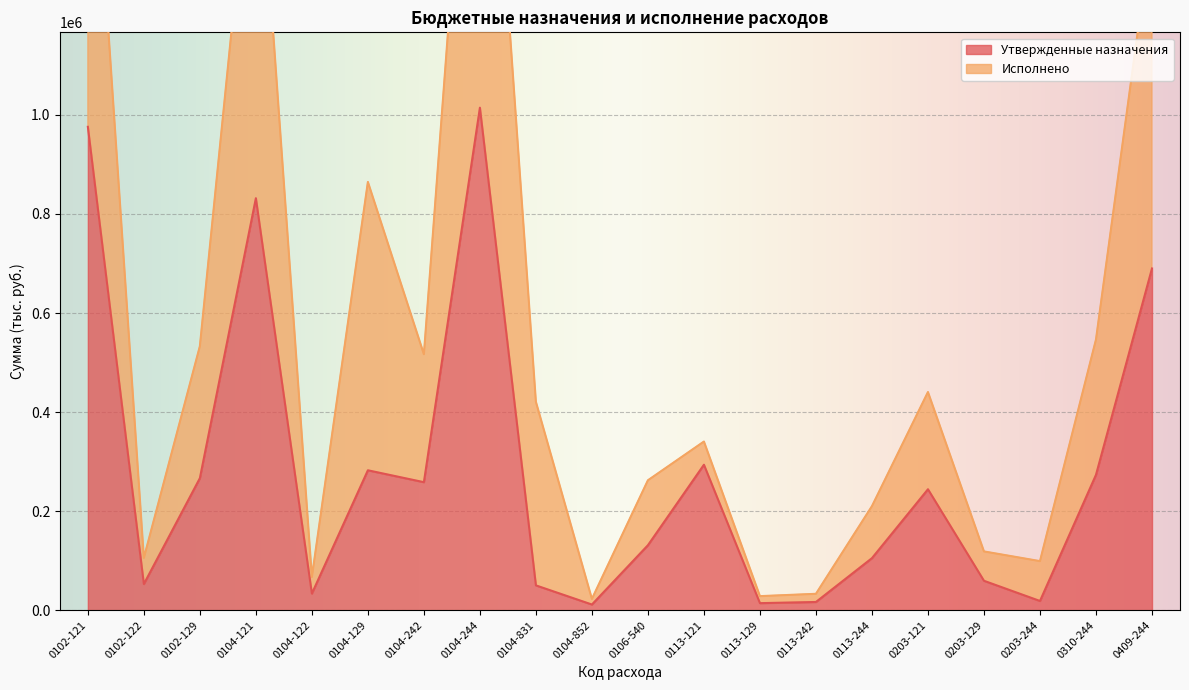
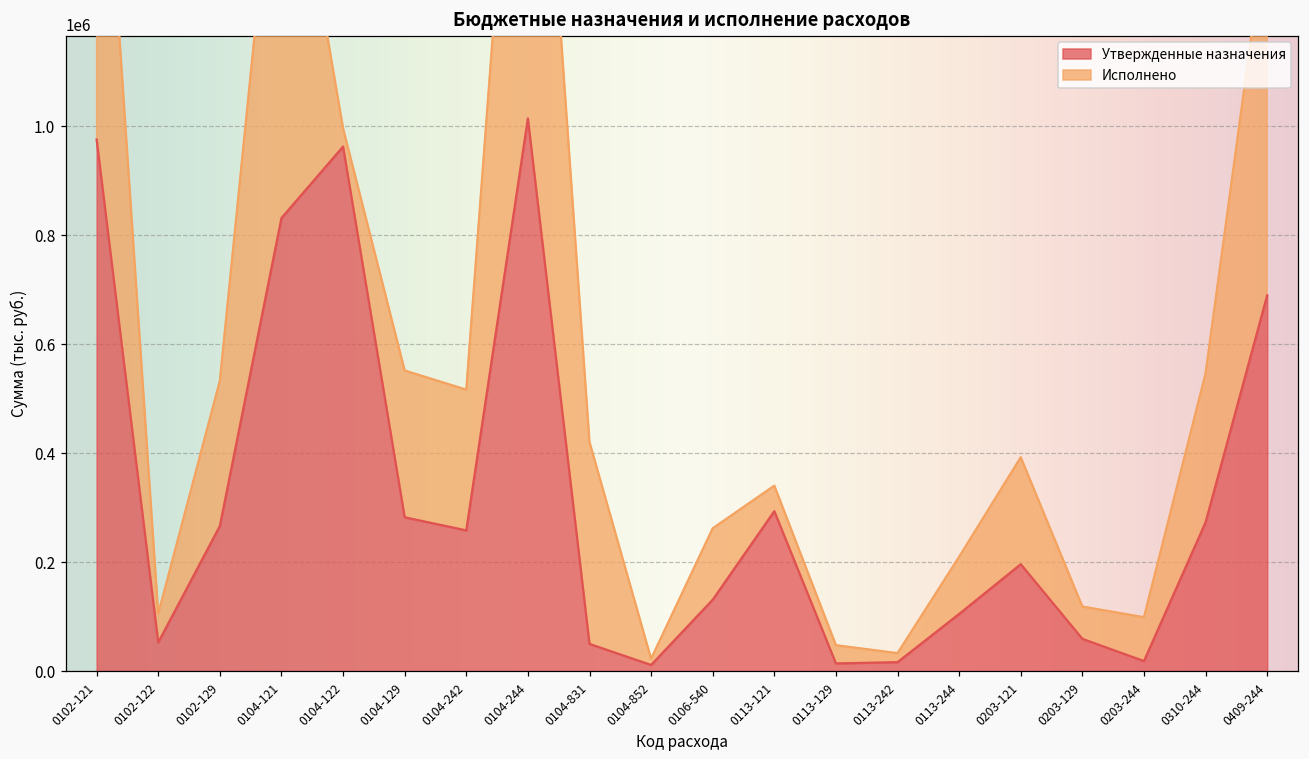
  {
    "Утвержденные назначения": {
      "0102-121": 980000,
      "0102-122": 50000,
      "0102-129": 270000,
      "0104-121": 830000,
-     "0104-122": 30000,
+     "0104-122": 960000,
      "0104-129": 280000,
      "0104-242": 260000,
      "0104-244": 1010000,
      "0104-831": 50000,
      "0104-852": 10000,
      "0106-540": 130000,
      "0113-121": 290000,
      "0113-129": 10000,
      "0113-242": 20000,
      "0113-244": 110000,
-     "0203-121": 240000,
+     "0203-121": 200000,
      "0203-129": 60000,
      "0203-244": 20000,
      "0310-244": 270000,
      "0409-244": 690000
    },
    "Исполнено": {
      "0102-122": 50000,
      "0102-129": 270000,
      "0104-122": 30000,
-     "0104-129": 580000,
+     "0104-129": 270000,
      "0104-242": 260000,
      "0104-831": 370000,
      "0104-852": 10000,
      "0106-540": 130000,
      "0113-121": 50000,
-     "0113-129": 10000,
+     "0113-129": 30000,
      "0113-242": 20000,
      "0113-244": 110000,
      "0203-121": 200000,
      "0203-129": 60000,
      "0203-244": 80000,
      "0310-244": 270000
    }
  }
